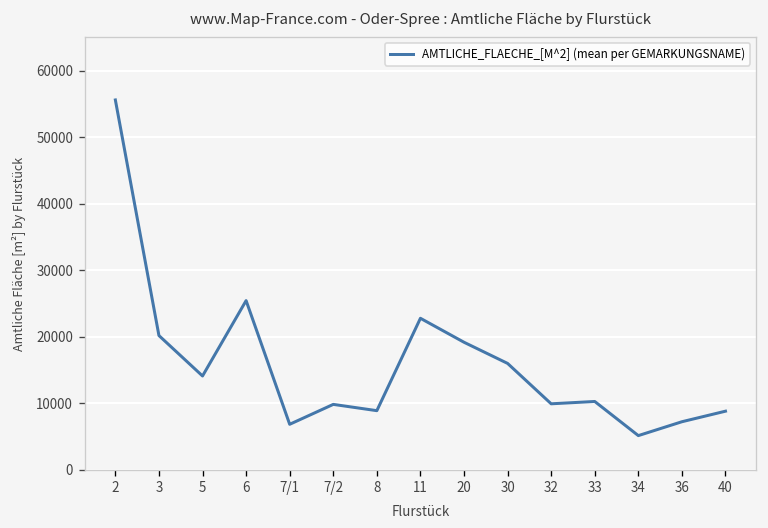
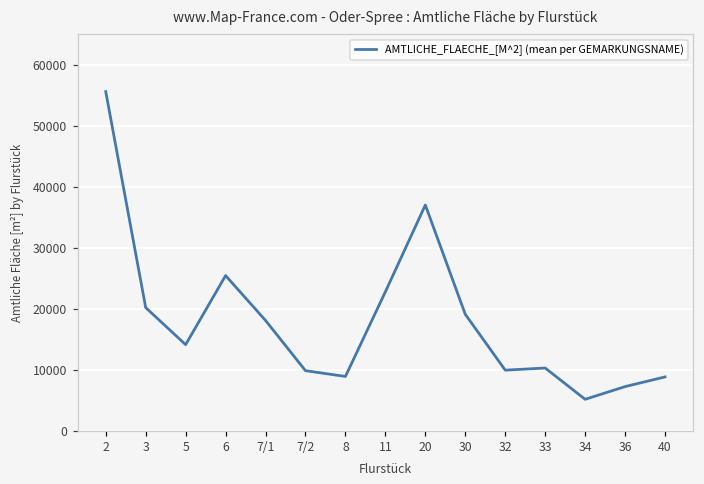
  {
    "2": 56000,
    "3": 20000,
    "5": 14000,
    "6": 25000,
-   "7/1": 7000,
+   "7/1": 18000,
    "7/2": 10000,
    "8": 9000,
    "11": 23000,
-   "20": 19000,
-   "30": 16000,
+   "20": 37000,
+   "30": 19000,
    "32": 10000,
    "33": 10000,
    "34": 5000,
    "36": 7000,
    "40": 9000
  }
